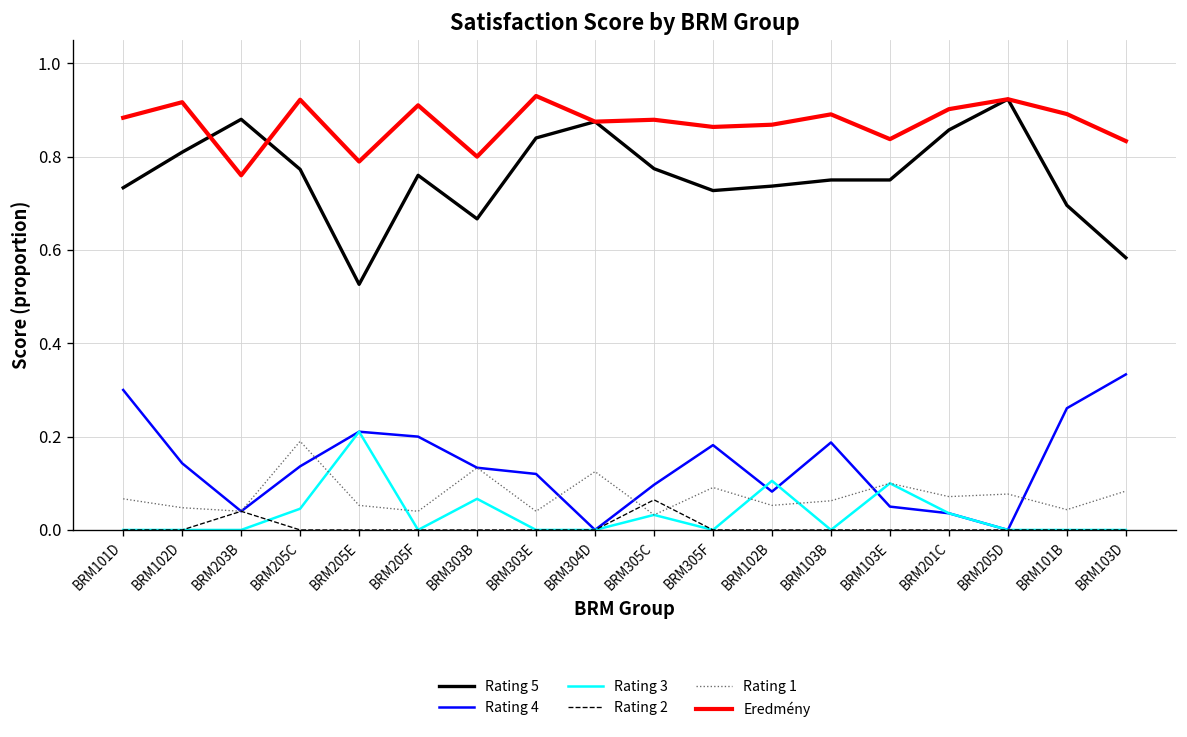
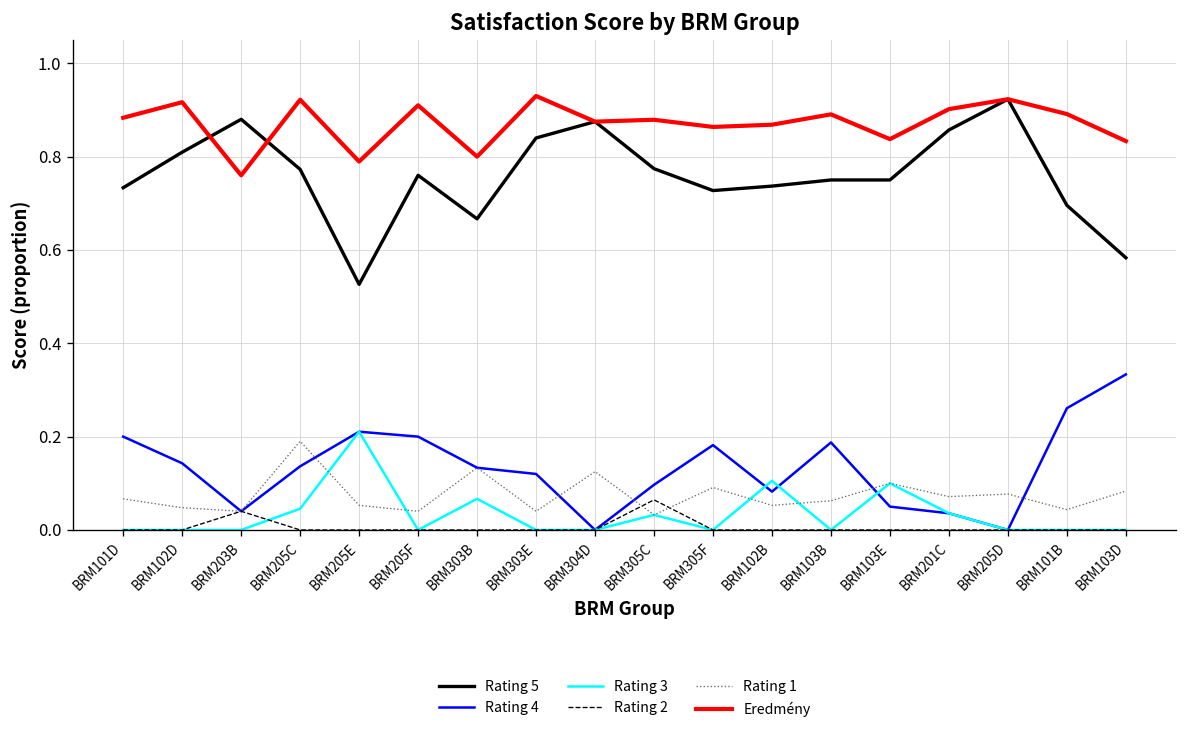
  {
    "Rating 4": {
-     "BRM101D": 0.3,
+     "BRM101D": 0.2,
      "BRM102D": 0.14,
      "BRM205C": 0.14,
      "BRM205F": 0.2,
      "BRM303E": 0.12,
      "BRM305C": 0.1,
      "BRM305F": 0.18,
      "BRM102B": 0.08,
      "BRM103B": 0.19,
      "BRM103E": 0.05,
      "BRM101B": 0.26,
      "BRM103D": 0.33
    },
    "Rating 3": {
      "BRM203B": 0.0,
      "BRM205C": 0.05,
      "BRM303B": 0.07,
      "BRM102B": 0.1
    },
    "Rating 1": {
      "BRM101D": 0.07,
      "BRM102D": 0.05,
      "BRM205C": 0.19,
      "BRM205E": 0.05,
      "BRM205F": 0.04,
      "BRM303E": 0.04,
      "BRM304D": 0.13,
      "BRM305F": 0.09,
      "BRM102B": 0.05,
      "BRM103B": 0.06,
      "BRM201C": 0.07,
      "BRM205D": 0.08,
      "BRM101B": 0.04,
      "BRM103D": 0.08
    },
    "Eredmény": {
      "BRM101D": 0.88,
      "BRM102D": 0.92,
      "BRM203B": 0.76,
      "BRM205C": 0.92,
      "BRM205E": 0.79,
      "BRM205F": 0.91,
      "BRM303B": 0.8,
      "BRM303E": 0.93,
      "BRM305C": 0.88,
      "BRM305F": 0.86,
      "BRM102B": 0.87,
      "BRM103B": 0.89,
      "BRM103E": 0.84,
      "BRM201C": 0.9,
      "BRM101B": 0.89,
      "BRM103D": 0.83
    }
  }
